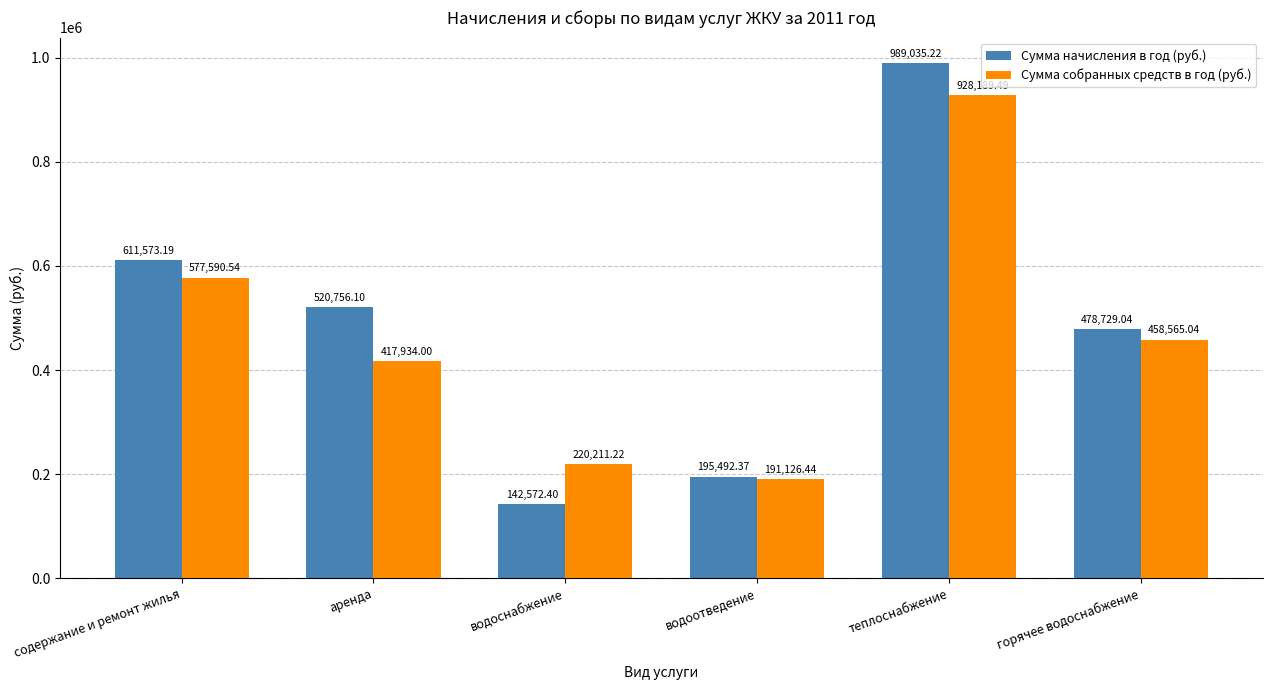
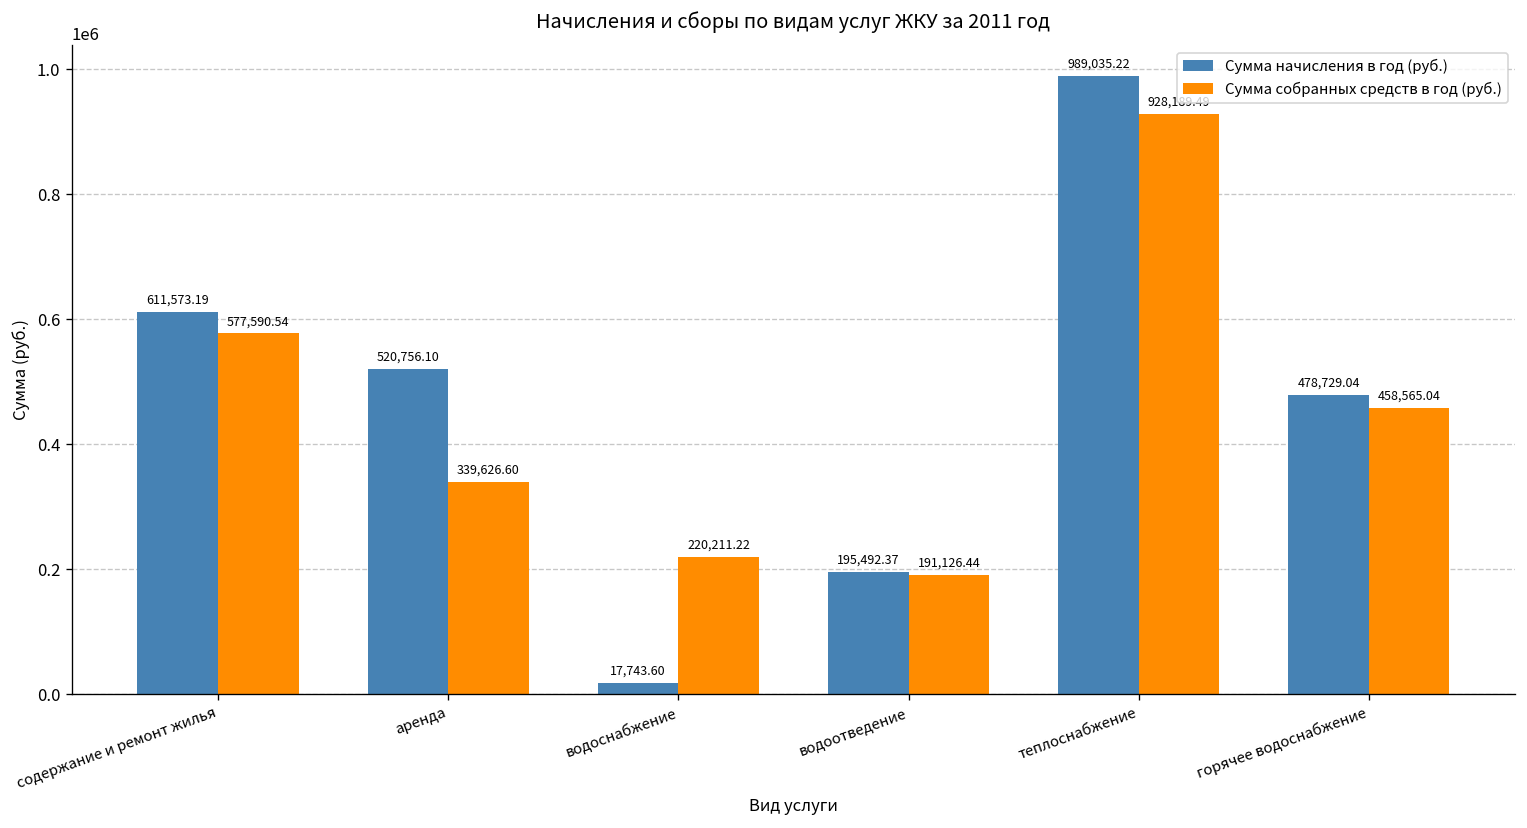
  {
    "Сумма начисления в год (руб.)": {
      "содержание и ремонт жилья": "611,573.19",
      "аренда": "520,756.10",
-     "водоснабжение": "142,572.40",
+     "водоснабжение": "17,743.60",
      "водоотведение": "195,492.37",
      "теплоснабжение": "989,035.22",
      "горячее водоснабжение": "478,729.04"
    },
    "Сумма собранных средств в год (руб.)": {
      "содержание и ремонт жилья": "577,590.54",
-     "аренда": "417,934.00",
+     "аренда": "339,626.60",
      "водоснабжение": "220,211.22",
      "водоотведение": "191,126.44",
      "горячее водоснабжение": "458,565.04"
    }
  }
